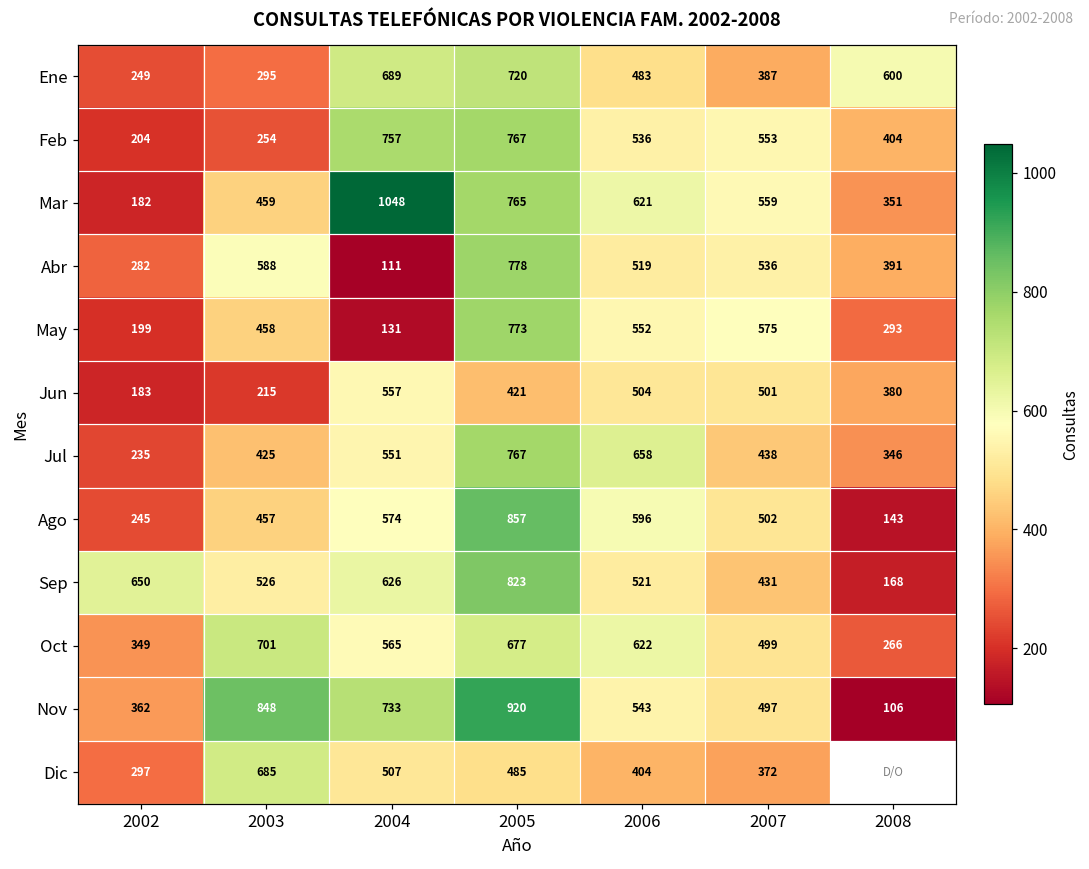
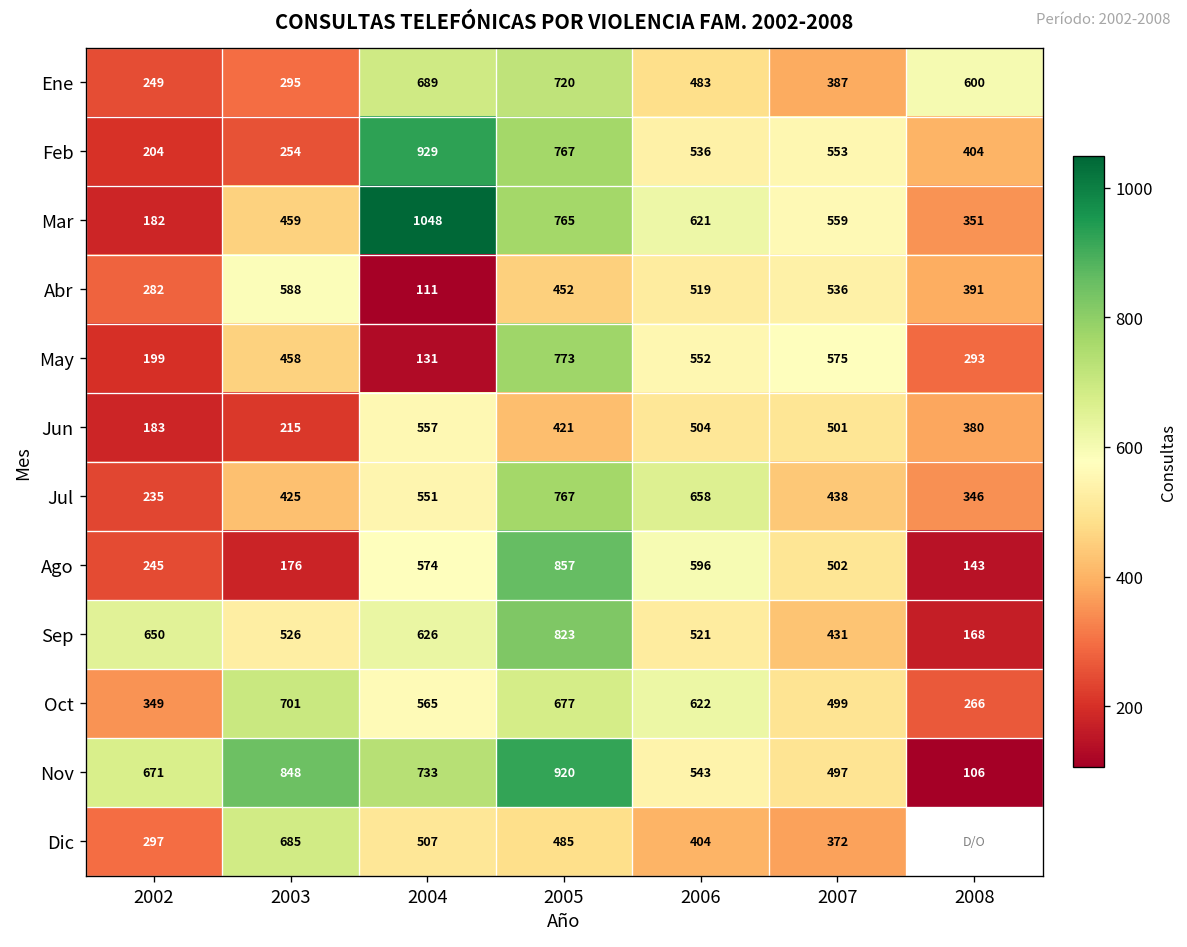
  {
    "Ene": {
      "2002": 249,
      "2003": 295,
      "2004": 689,
      "2005": 720,
      "2006": 483,
      "2007": 387,
      "2008": 600
    },
    "Feb": {
      "2002": 204,
      "2003": 254,
-     "2004": 757,
+     "2004": 929,
      "2005": 767,
      "2006": 536,
      "2007": 553,
      "2008": 404
    },
    "Mar": {
      "2002": 182,
      "2003": 459,
      "2004": 1048,
      "2005": 765,
      "2006": 621,
      "2007": 559,
      "2008": 351
    },
    "Abr": {
      "2002": 282,
      "2003": 588,
      "2004": 111,
-     "2005": 778,
+     "2005": 452,
      "2006": 519,
      "2007": 536,
      "2008": 391
    },
    "May": {
      "2002": 199,
      "2003": 458,
      "2004": 131,
      "2005": 773,
      "2006": 552,
      "2007": 575,
      "2008": 293
    },
    "Jun": {
      "2002": 183,
      "2003": 215,
      "2004": 557,
      "2005": 421,
      "2006": 504,
      "2007": 501,
      "2008": 380
    },
    "Jul": {
      "2002": 235,
      "2003": 425,
      "2004": 551,
      "2005": 767,
      "2006": 658,
      "2007": 438,
      "2008": 346
    },
    "Ago": {
      "2002": 245,
-     "2003": 457,
+     "2003": 176,
      "2004": 574,
      "2005": 857,
      "2006": 596,
      "2007": 502,
      "2008": 143
    },
    "Sep": {
      "2002": 650,
      "2003": 526,
      "2004": 626,
      "2005": 823,
      "2006": 521,
      "2007": 431,
      "2008": 168
    },
    "Oct": {
      "2002": 349,
      "2003": 701,
      "2004": 565,
      "2005": 677,
      "2006": 622,
      "2007": 499,
      "2008": 266
    },
    "Nov": {
-     "2002": 362,
+     "2002": 671,
      "2003": 848,
      "2004": 733,
      "2005": 920,
      "2006": 543,
      "2007": 497,
      "2008": 106
    },
    "Dic": {
      "2002": 297,
      "2003": 685,
      "2004": 507,
      "2005": 485,
      "2006": 404,
      "2007": 372
    }
  }
